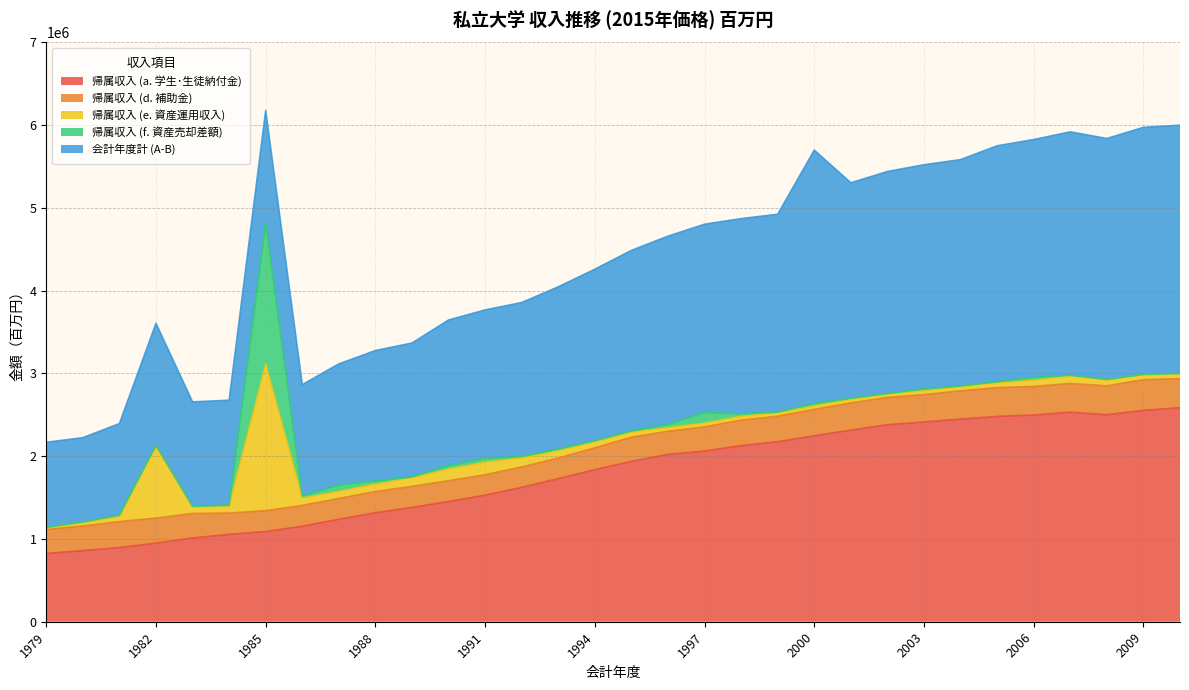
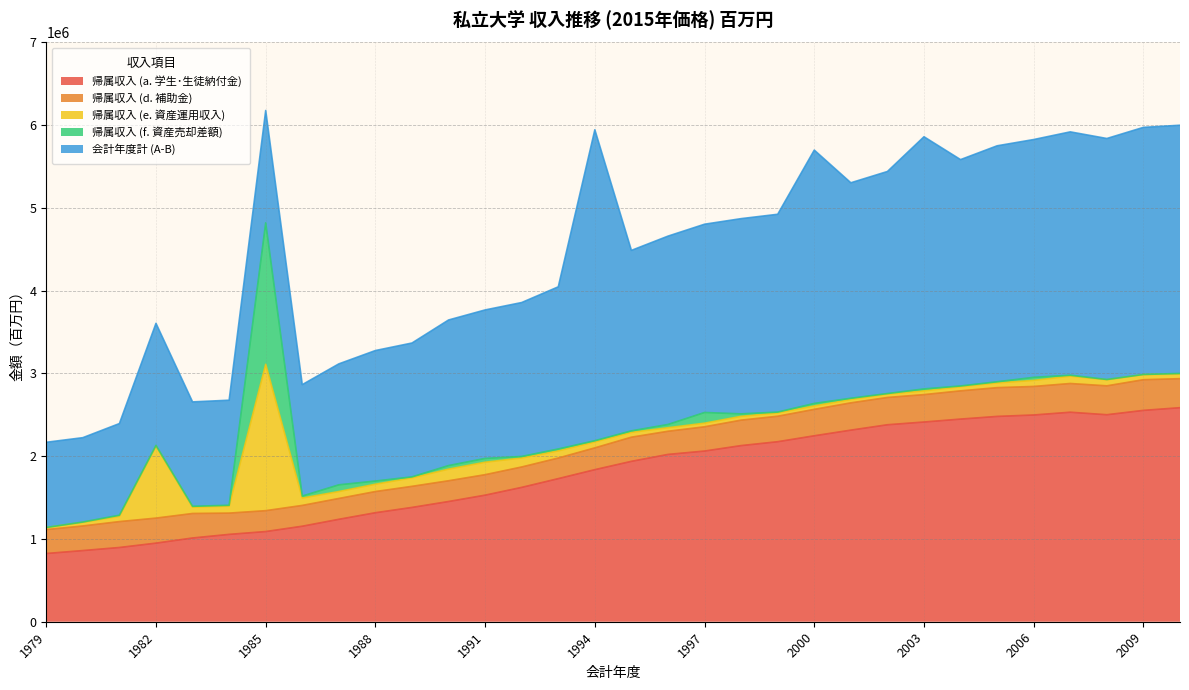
  {
    "帰属収入 (e. 資産運用収入)": {
      "1985": 1800000,
      "1988": 100000,
      "1991": 200000,
      "1997": 0,
      "2006": 100000
    },
    "帰属収入 (f. 資産売却差額)": {
      "1985": 1700000,
      "1988": 0,
      "1991": 0,
      "1997": 100000,
      "2006": 0
    },
    "会計年度計 (A-B)": {
      "1979": 1000000,
      "1982": 1500000,
      "1985": 1400000,
      "1988": 1600000,
      "1991": 1800000,
-     "1994": 2100000,
+     "1994": 3800000,
      "1997": 2300000,
      "2000": 3100000,
-     "2003": 2700000,
+     "2003": 3000000,
      "2006": 2900000,
      "2009": 3000000
    }
  }
